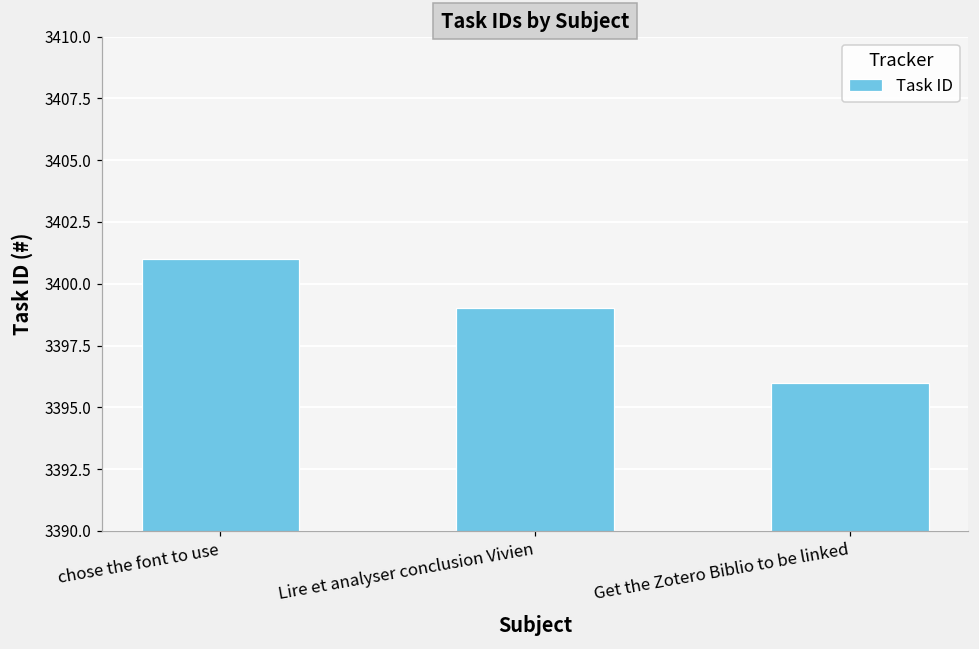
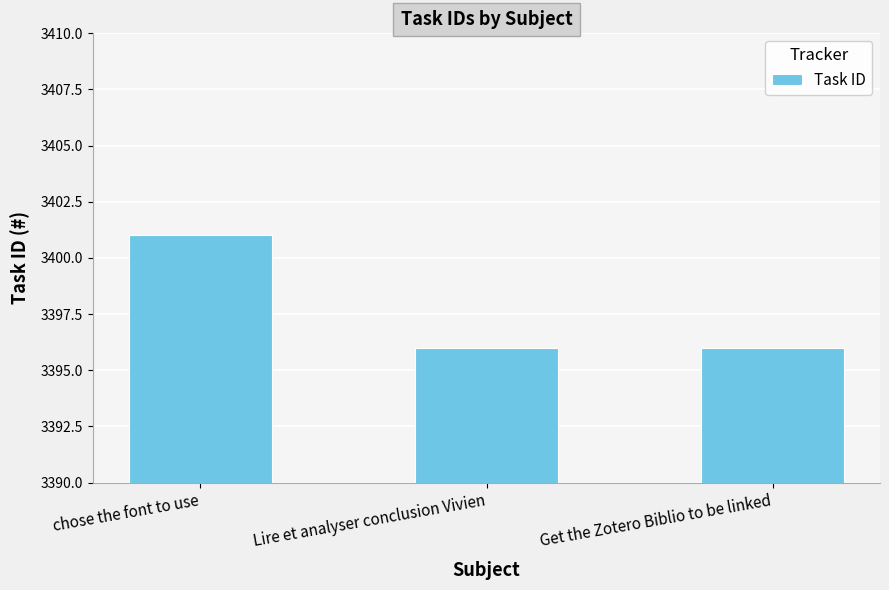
  {
    "chose the font to use": 3401,
-   "Lire et analyser conclusion Vivien": 3399,
+   "Lire et analyser conclusion Vivien": 3396,
    "Get the Zotero Biblio to be linked": 3396
  }
